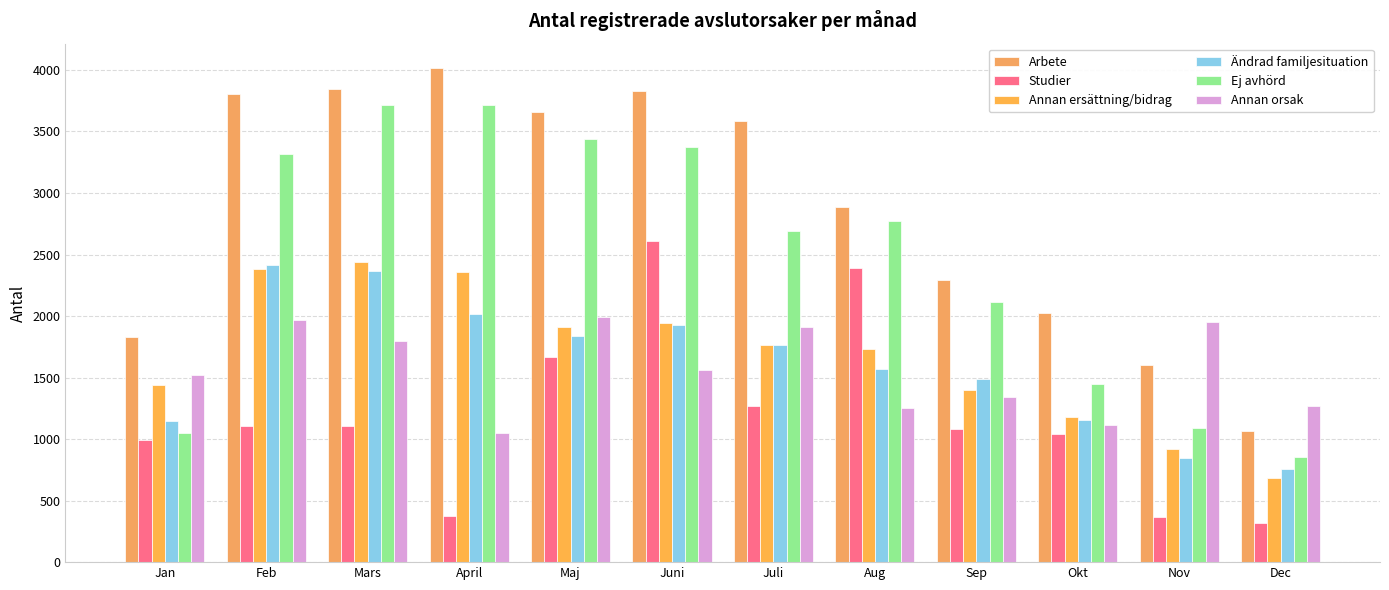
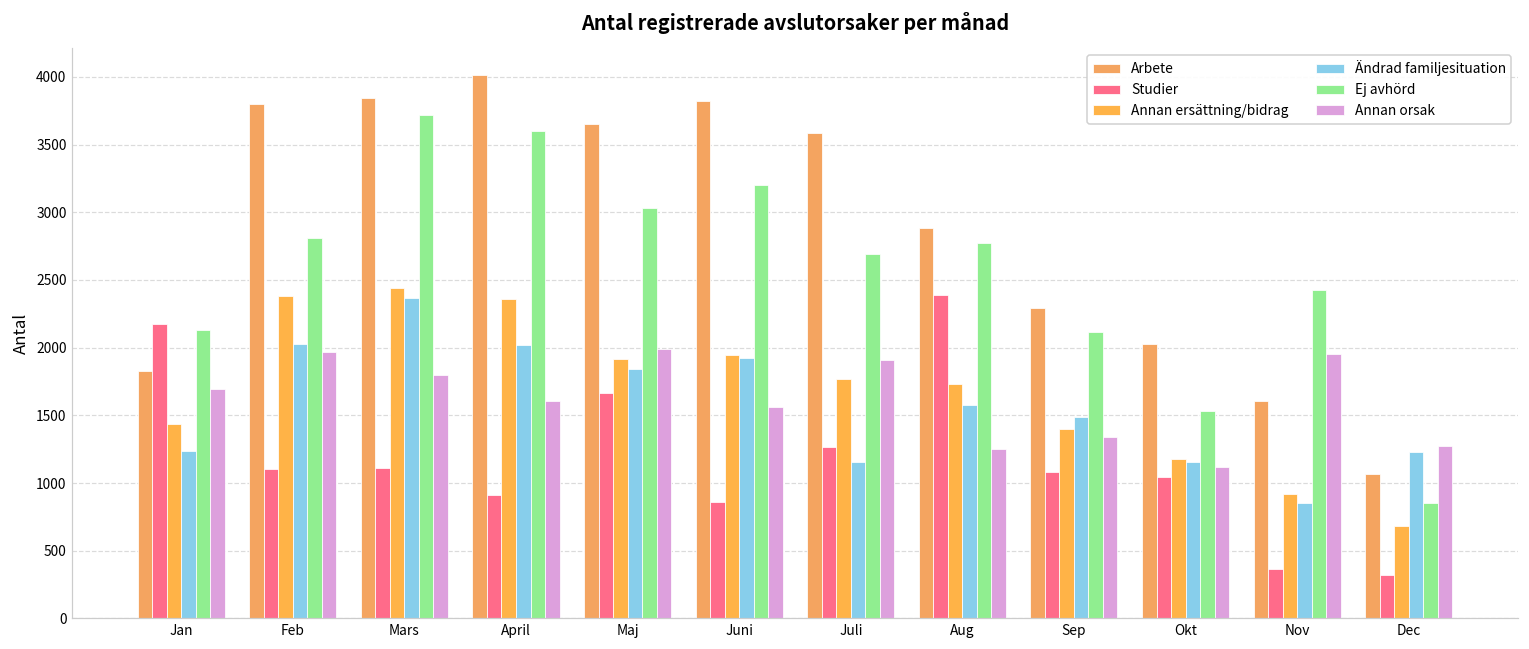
  {
    "Studier": {
-     "Jan": 1000,
+     "Jan": 2170,
      "Feb": 1100,
      "Mars": 1110,
-     "April": 370,
+     "April": 910,
      "Maj": 1660,
-     "Juni": 2610,
+     "Juni": 860,
      "Juli": 1270,
      "Aug": 2390,
      "Sep": 1080,
      "Okt": 1040,
      "Nov": 370,
      "Dec": 320
    },
    "Ändrad familjesituation": {
-     "Jan": 1140,
-     "Feb": 2410,
+     "Jan": 1240,
+     "Feb": 2020,
      "Mars": 2370,
      "April": 2020,
      "Maj": 1840,
      "Juni": 1930,
-     "Juli": 1760,
+     "Juli": 1160,
      "Aug": 1570,
      "Sep": 1490,
      "Okt": 1160,
      "Nov": 850,
-     "Dec": 750
+     "Dec": 1230
    },
    "Ej avhörd": {
-     "Jan": 1050,
-     "Feb": 3310,
+     "Jan": 2130,
+     "Feb": 2810,
      "Mars": 3720,
-     "April": 3720,
-     "Maj": 3440,
-     "Juni": 3380,
+     "April": 3600,
+     "Maj": 3030,
+     "Juni": 3210,
      "Juli": 2700,
      "Aug": 2770,
      "Sep": 2110,
-     "Okt": 1450,
-     "Nov": 1090,
+     "Okt": 1530,
+     "Nov": 2430,
      "Dec": 850
    },
    "Annan orsak": {
-     "Jan": 1520,
+     "Jan": 1690,
      "Feb": 1970,
      "Mars": 1800,
-     "April": 1050,
+     "April": 1610,
      "Maj": 1990,
      "Juni": 1560,
      "Juli": 1910,
      "Aug": 1250,
      "Sep": 1340,
      "Okt": 1120,
      "Nov": 1950,
      "Dec": 1270
    }
  }
